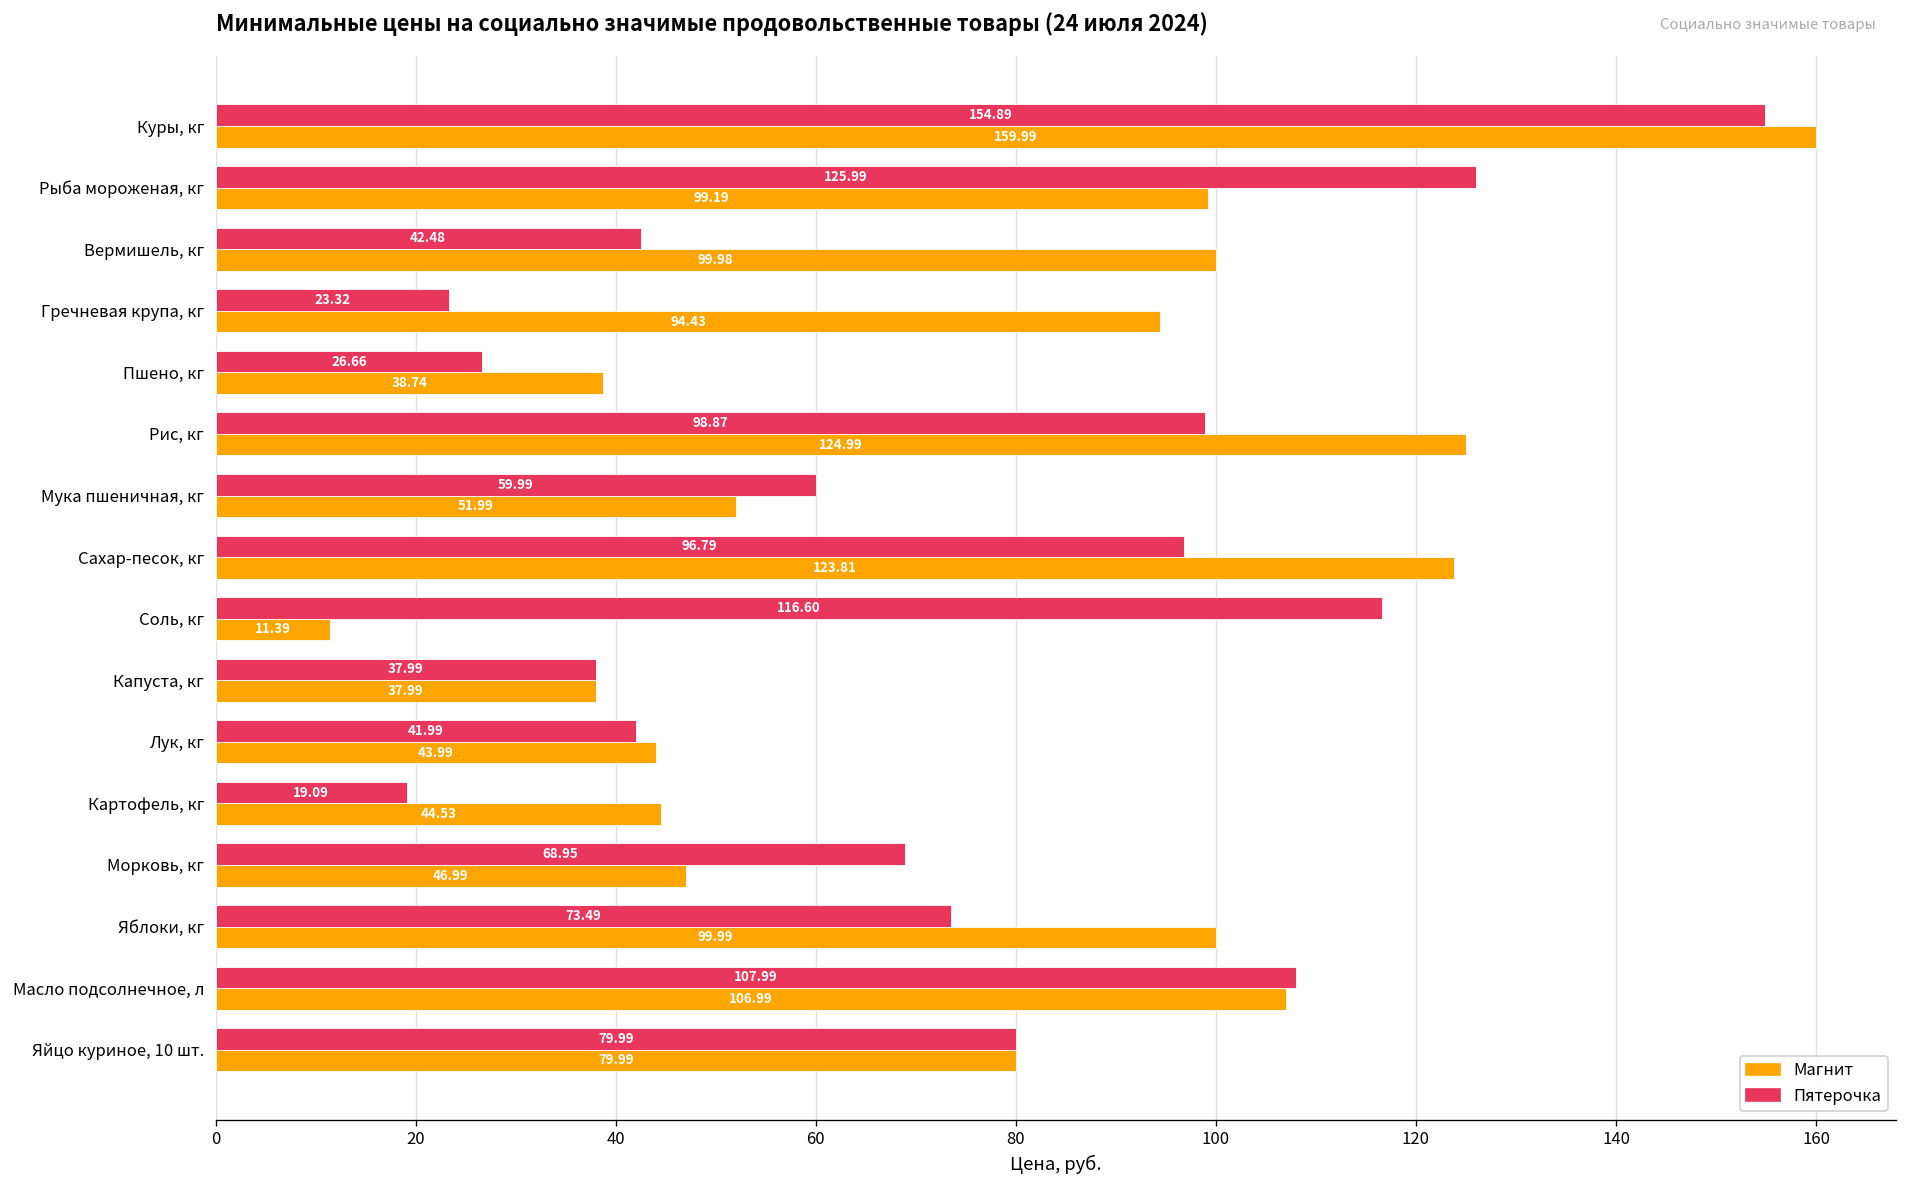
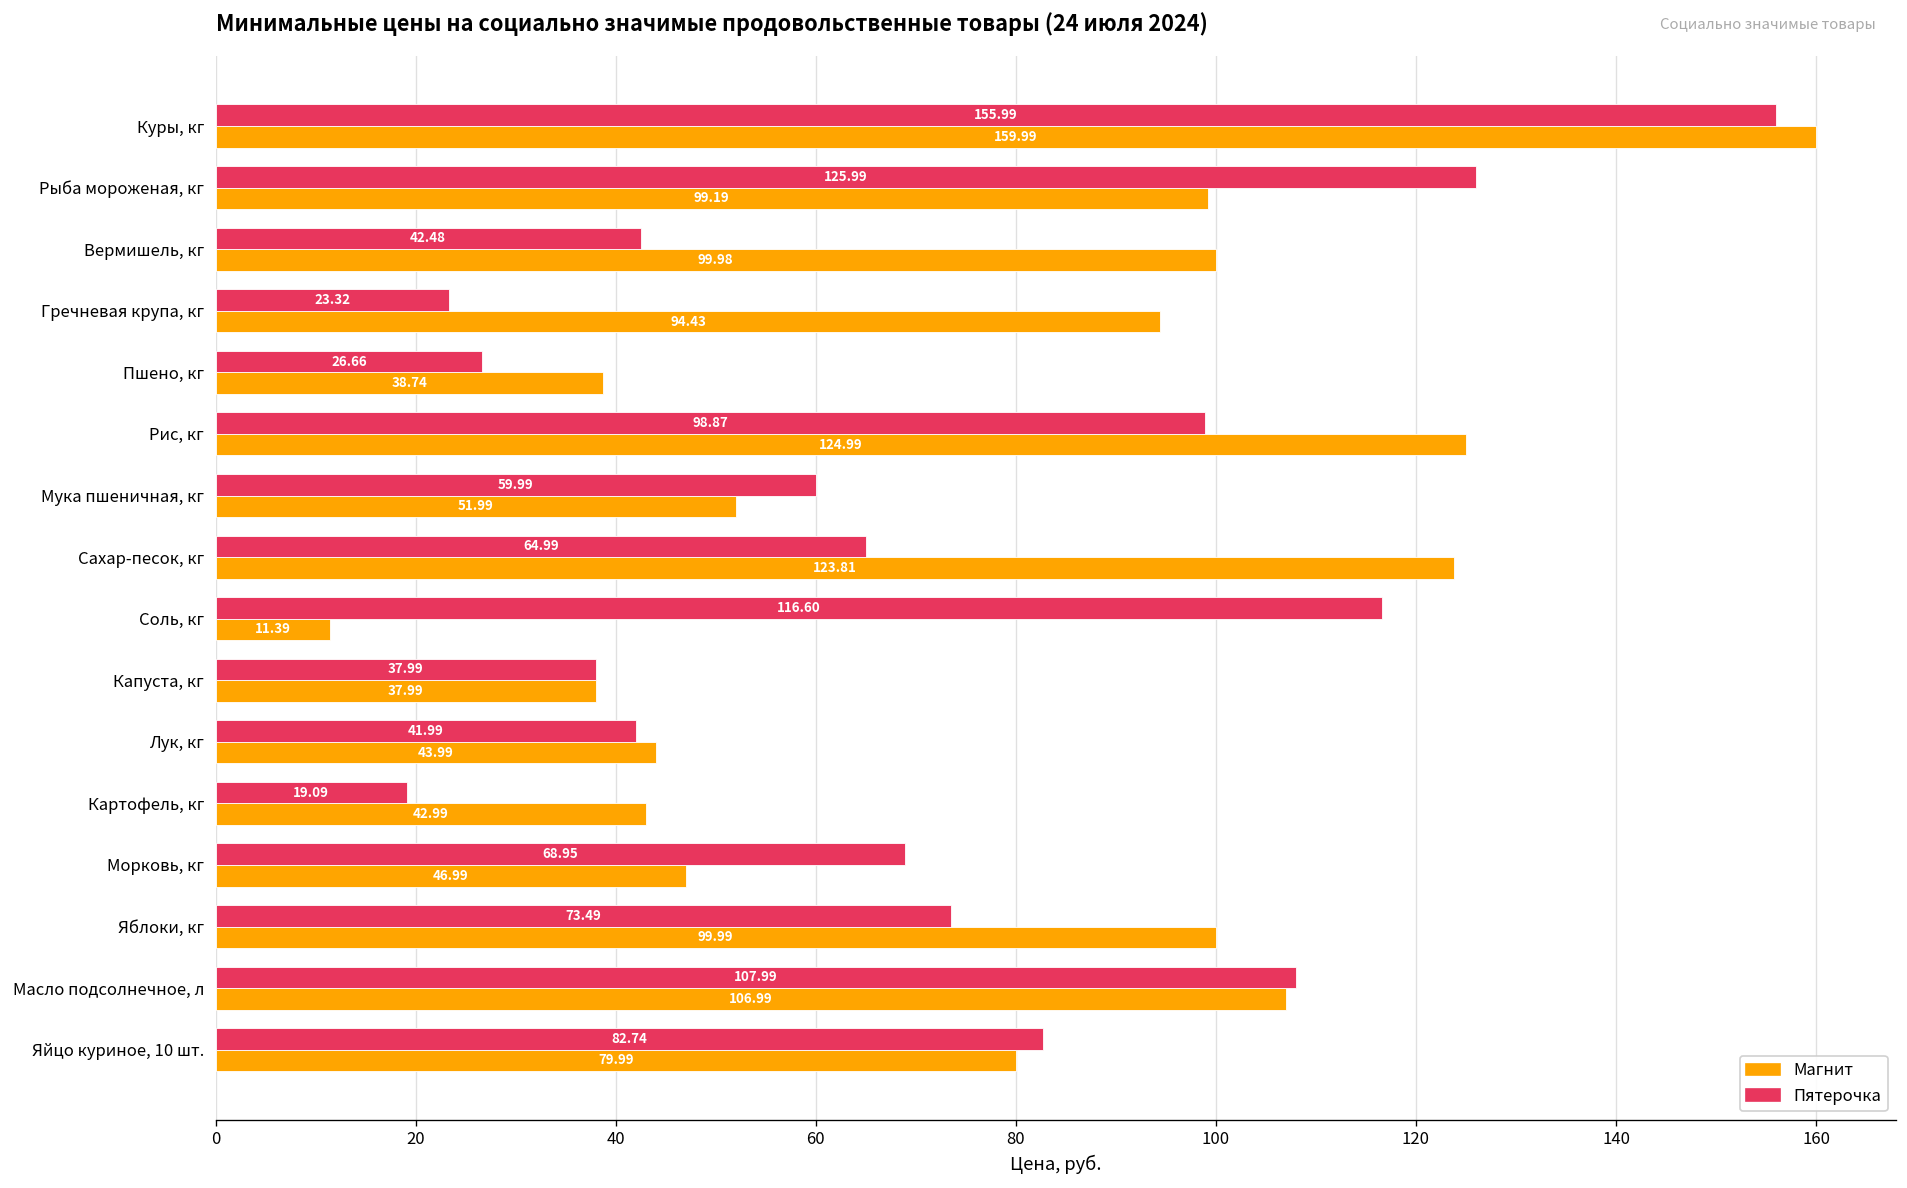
  {
    "Магнит": {
      "Куры, кг": 159.99,
      "Рыба мороженая, кг": 99.19,
      "Вермишель, кг": 99.98,
      "Гречневая крупа, кг": 94.43,
      "Пшено, кг": 38.74,
      "Рис, кг": 124.99,
      "Мука пшеничная, кг": 51.99,
      "Сахар-песок, кг": 123.81,
      "Соль, кг": 11.39,
      "Капуста, кг": 37.99,
      "Лук, кг": 43.99,
-     "Картофель, кг": 44.53,
+     "Картофель, кг": 42.99,
      "Морковь, кг": 46.99,
      "Яблоки, кг": 99.99,
      "Масло подсолнечное, л": 106.99,
      "Яйцо куриное, 10 шт.": 79.99
    },
    "Пятерочка": {
-     "Куры, кг": 154.89,
+     "Куры, кг": 155.99,
      "Рыба мороженая, кг": 125.99,
      "Вермишель, кг": 42.48,
      "Гречневая крупа, кг": 23.32,
      "Пшено, кг": 26.66,
      "Рис, кг": 98.87,
      "Мука пшеничная, кг": 59.99,
-     "Сахар-песок, кг": 96.79,
+     "Сахар-песок, кг": 64.99,
      "Соль, кг": 116.60,
      "Капуста, кг": 37.99,
      "Лук, кг": 41.99,
      "Картофель, кг": 19.09,
      "Морковь, кг": 68.95,
      "Яблоки, кг": 73.49,
      "Масло подсолнечное, л": 107.99,
-     "Яйцо куриное, 10 шт.": 79.99
+     "Яйцо куриное, 10 шт.": 82.74
    }
  }
